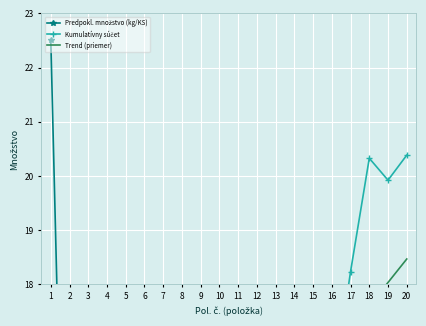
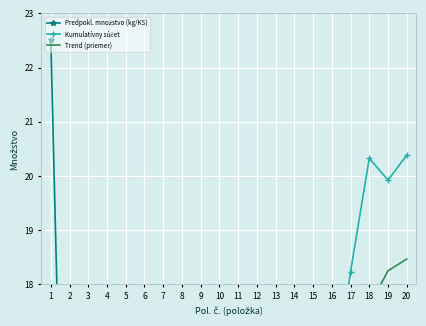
  {
    "Kumulatívny súčet": {
      "17": 18.2,
      "18": 20.3,
      "19": 19.9,
      "20": 20.4
    },
    "Trend (priemer)": {
-     "19": 18.0,
+     "19": 18.3,
      "20": 18.5
    }
  }
